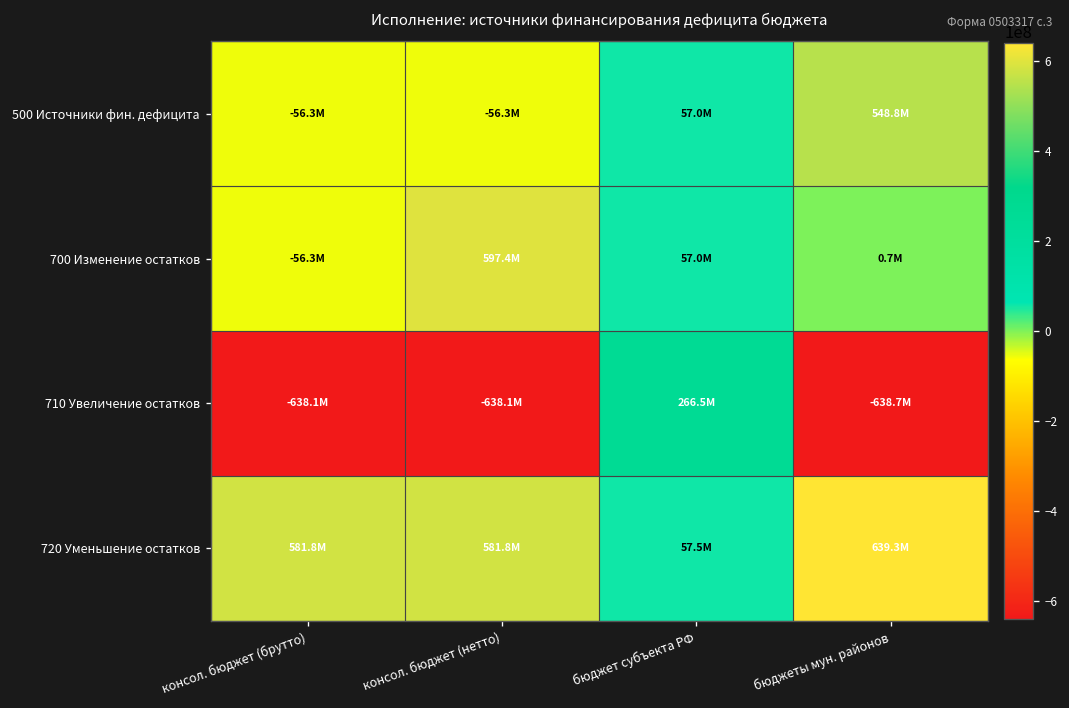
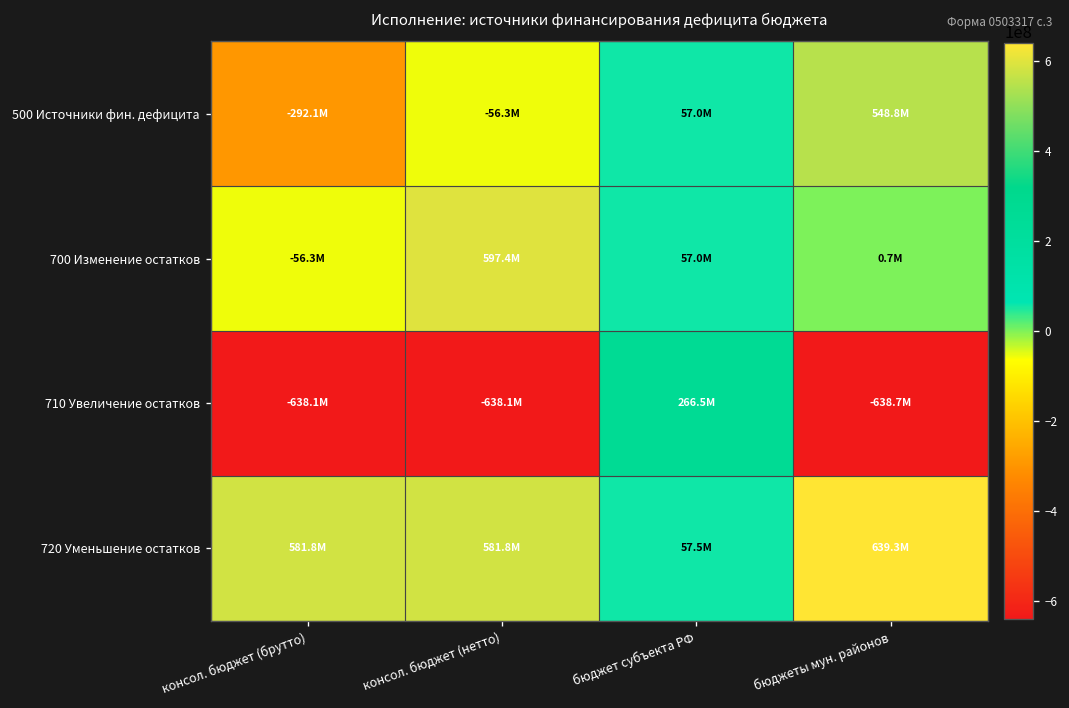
  {
    "500 Источники фин. дефицита": {
-     "консол. бюджет (брутто)": "-56.3M",
+     "консол. бюджет (брутто)": "-292.1M",
      "консол. бюджет (нетто)": "-56.3M",
      "бюджет субъекта РФ": "57.0M",
      "бюджеты мун. районов": "548.8M"
    },
    "700 Изменение остатков": {
      "консол. бюджет (брутто)": "-56.3M",
      "консол. бюджет (нетто)": "597.4M",
      "бюджет субъекта РФ": "57.0M",
      "бюджеты мун. районов": "0.7M"
    },
    "710 Увеличение остатков": {
      "консол. бюджет (брутто)": "-638.1M",
      "консол. бюджет (нетто)": "-638.1M",
      "бюджет субъекта РФ": "266.5M",
      "бюджеты мун. районов": "-638.7M"
    },
    "720 Уменьшение остатков": {
      "консол. бюджет (брутто)": "581.8M",
      "консол. бюджет (нетто)": "581.8M",
      "бюджет субъекта РФ": "57.5M",
      "бюджеты мун. районов": "639.3M"
    }
  }
